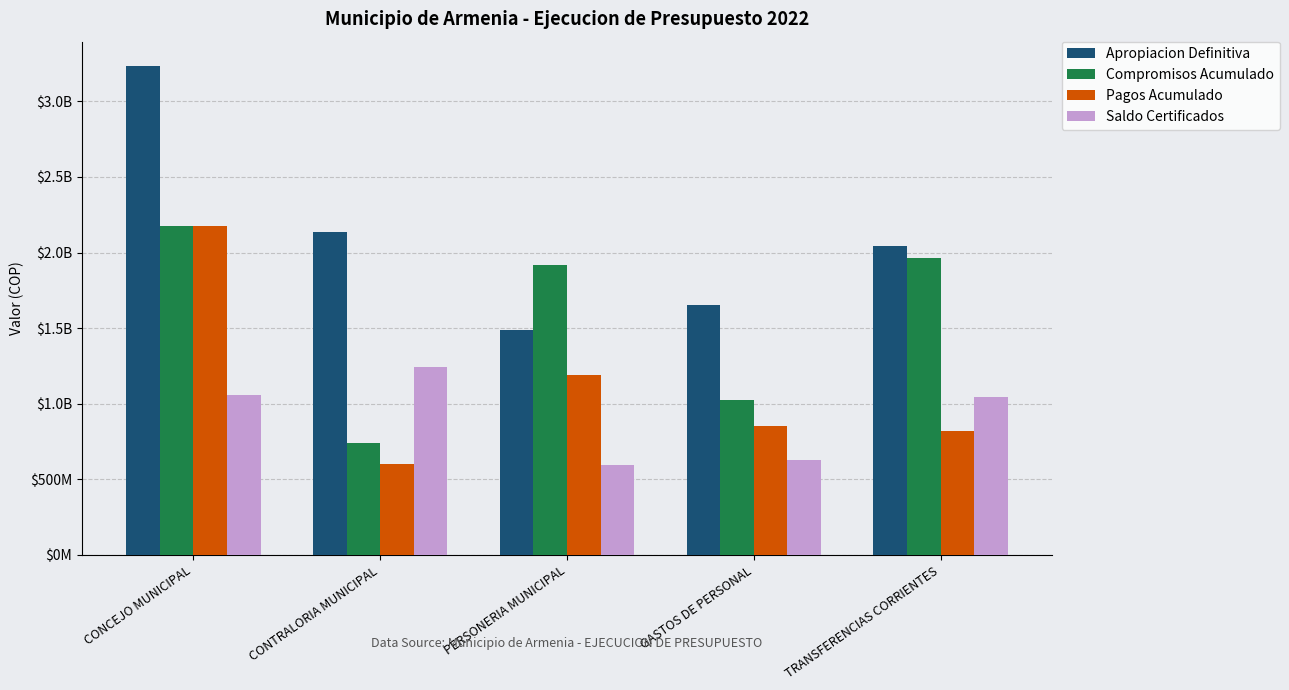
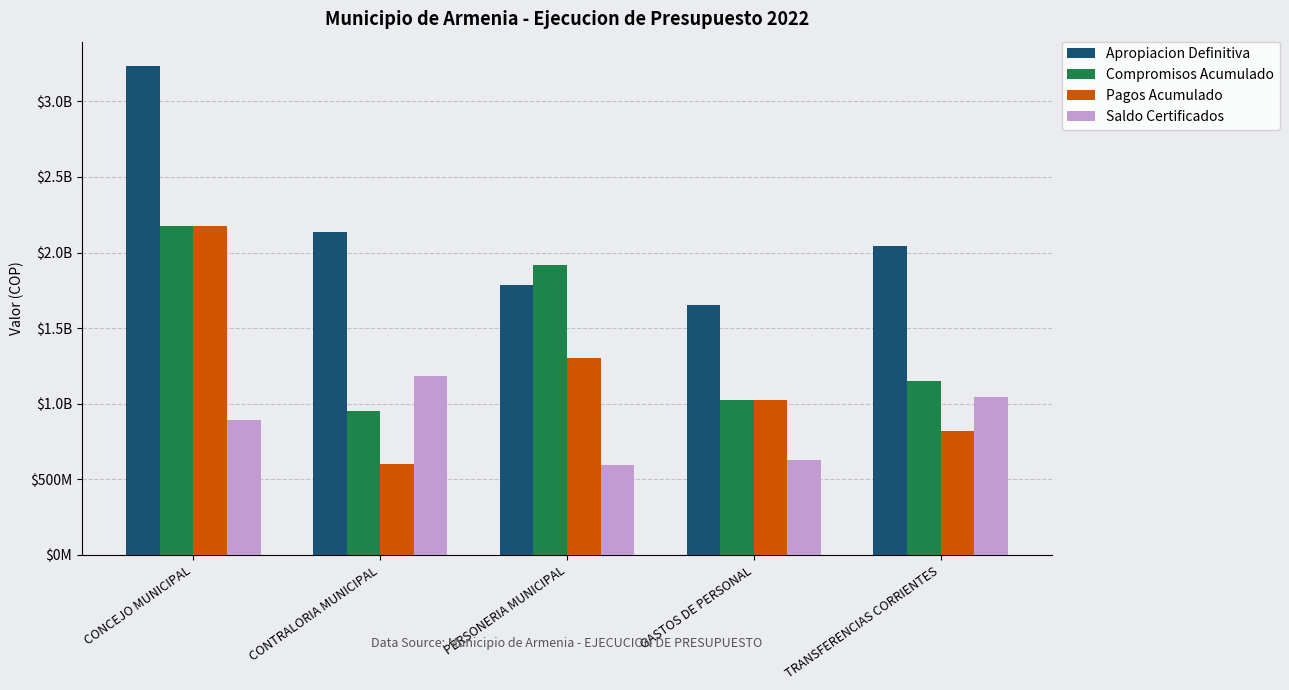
  {
    "Apropiacion Definitiva": {
      "CONCEJO MUNICIPAL": "$3230000000",
      "CONTRALORIA MUNICIPAL": "$2130000000",
-     "PERSONERIA MUNICIPAL": "$1490000000",
+     "PERSONERIA MUNICIPAL": "$1790000000",
      "GASTOS DE PERSONAL": "$1660000000",
      "TRANSFERENCIAS CORRIENTES": "$2040000000"
    },
    "Compromisos Acumulado": {
      "CONCEJO MUNICIPAL": "$2170000000",
-     "CONTRALORIA MUNICIPAL": "$740000000",
+     "CONTRALORIA MUNICIPAL": "$950000000",
      "PERSONERIA MUNICIPAL": "$1920000000",
      "GASTOS DE PERSONAL": "$1030000000",
-     "TRANSFERENCIAS CORRIENTES": "$1960000000"
+     "TRANSFERENCIAS CORRIENTES": "$1150000000"
    },
    "Pagos Acumulado": {
      "CONCEJO MUNICIPAL": "$2170000000",
      "CONTRALORIA MUNICIPAL": "$600000000",
-     "PERSONERIA MUNICIPAL": "$1190000000",
-     "GASTOS DE PERSONAL": "$850000000",
+     "PERSONERIA MUNICIPAL": "$1300000000",
+     "GASTOS DE PERSONAL": "$1030000000",
      "TRANSFERENCIAS CORRIENTES": "$820000000"
    },
    "Saldo Certificados": {
-     "CONCEJO MUNICIPAL": "$1060000000",
-     "CONTRALORIA MUNICIPAL": "$1240000000",
+     "CONCEJO MUNICIPAL": "$890000000",
+     "CONTRALORIA MUNICIPAL": "$1180000000",
      "PERSONERIA MUNICIPAL": "$590000000",
      "GASTOS DE PERSONAL": "$630000000",
      "TRANSFERENCIAS CORRIENTES": "$1040000000"
    }
  }
